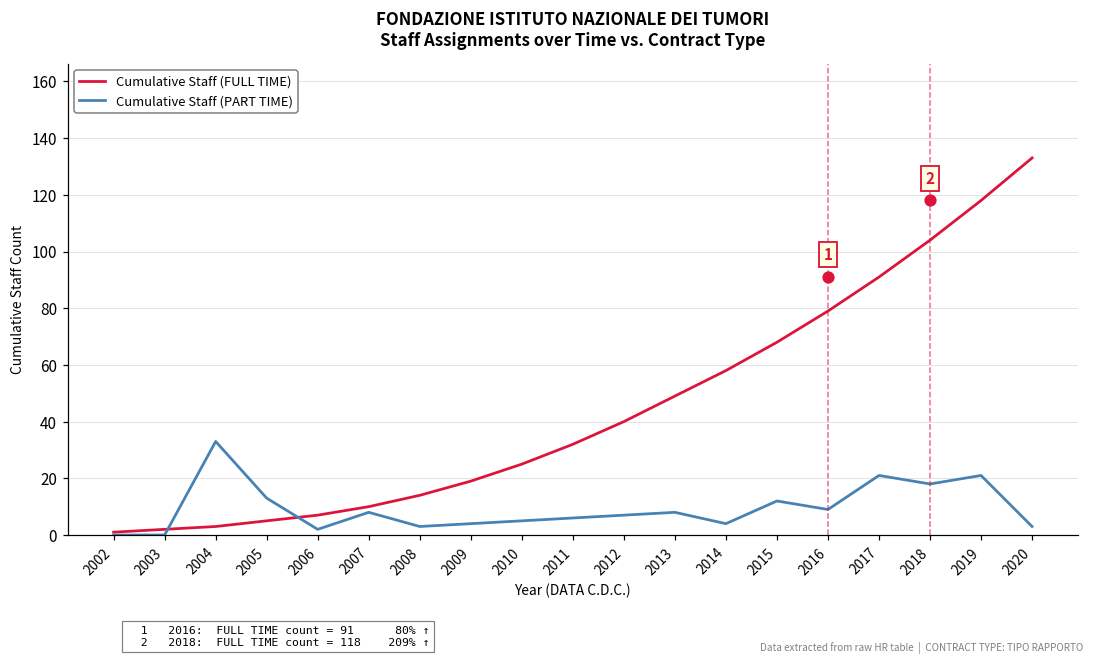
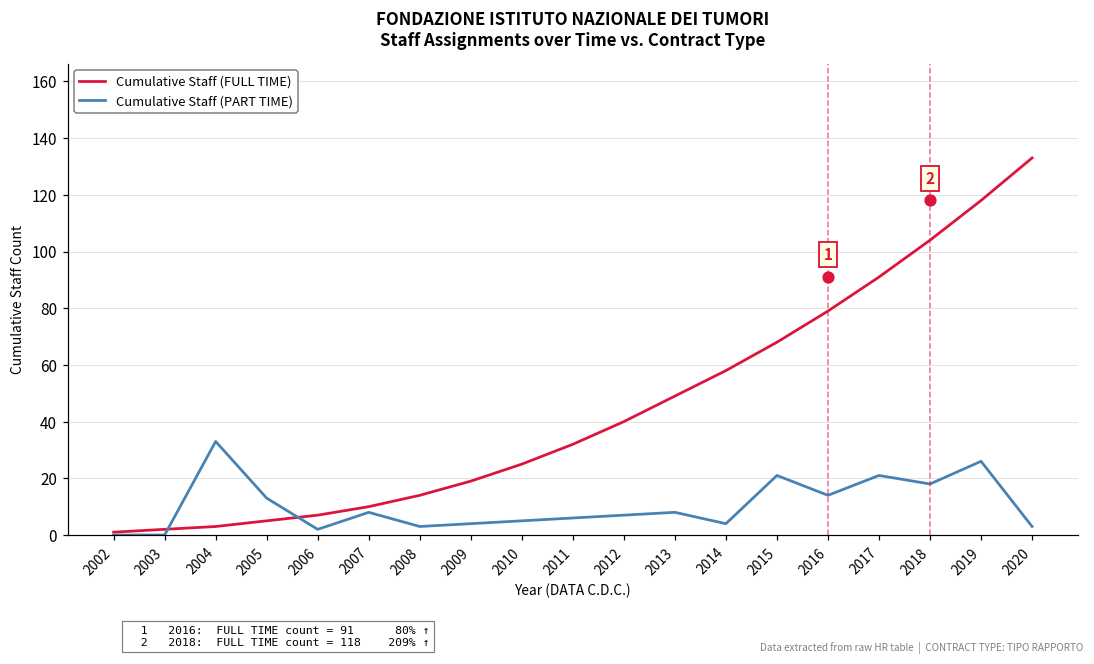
  {
    "Cumulative Staff (PART TIME)": {
      "2003": 0,
      "2004": 33,
      "2005": 13,
      "2006": 2,
      "2007": 8,
      "2008": 3,
      "2009": 4,
      "2010": 5,
      "2011": 6,
      "2012": 7,
      "2013": 8,
      "2014": 4,
-     "2015": 12,
-     "2016": 9,
+     "2015": 21,
+     "2016": 14,
      "2017": 21,
      "2018": 18,
-     "2019": 21,
+     "2019": 26,
      "2020": 3
    }
  }
